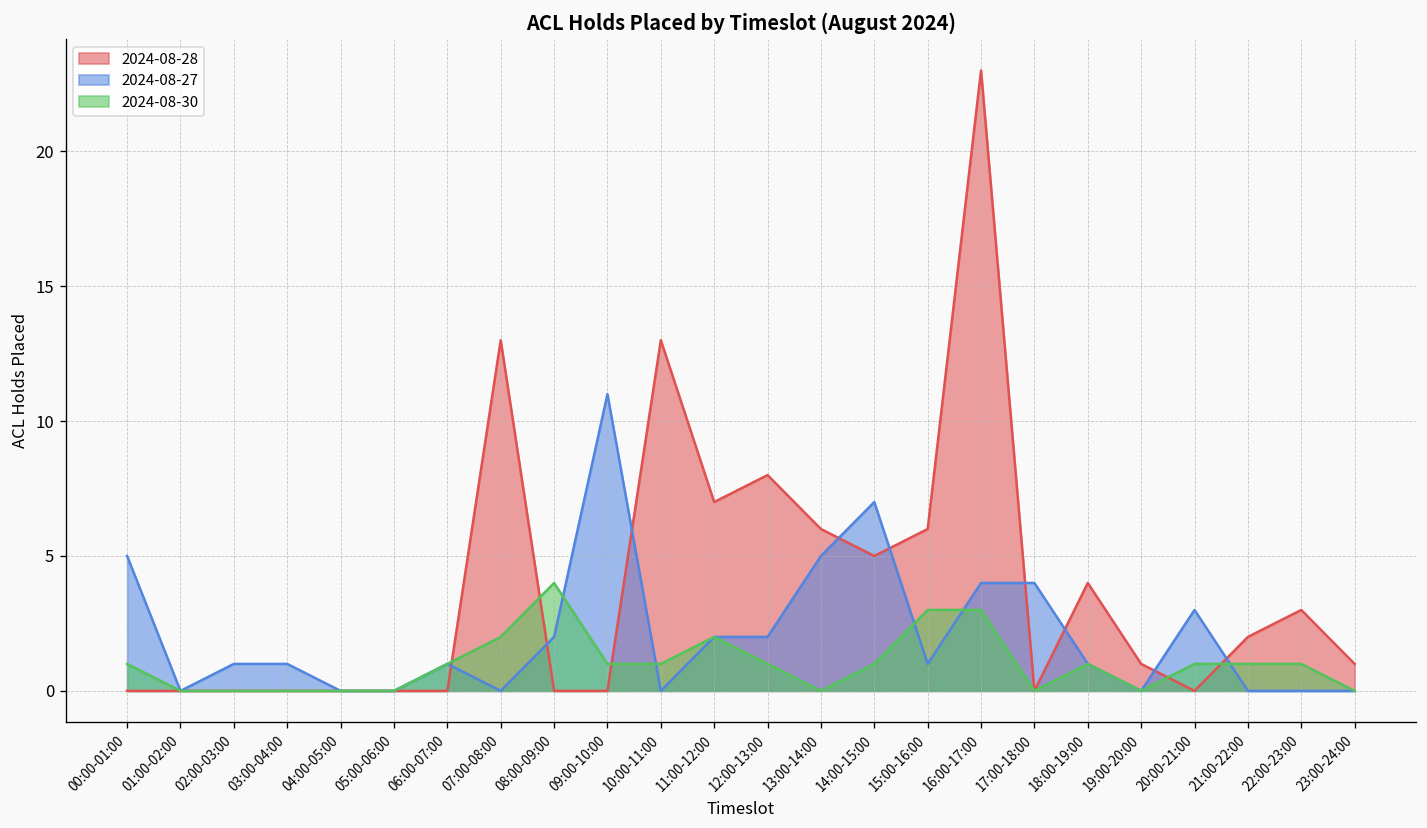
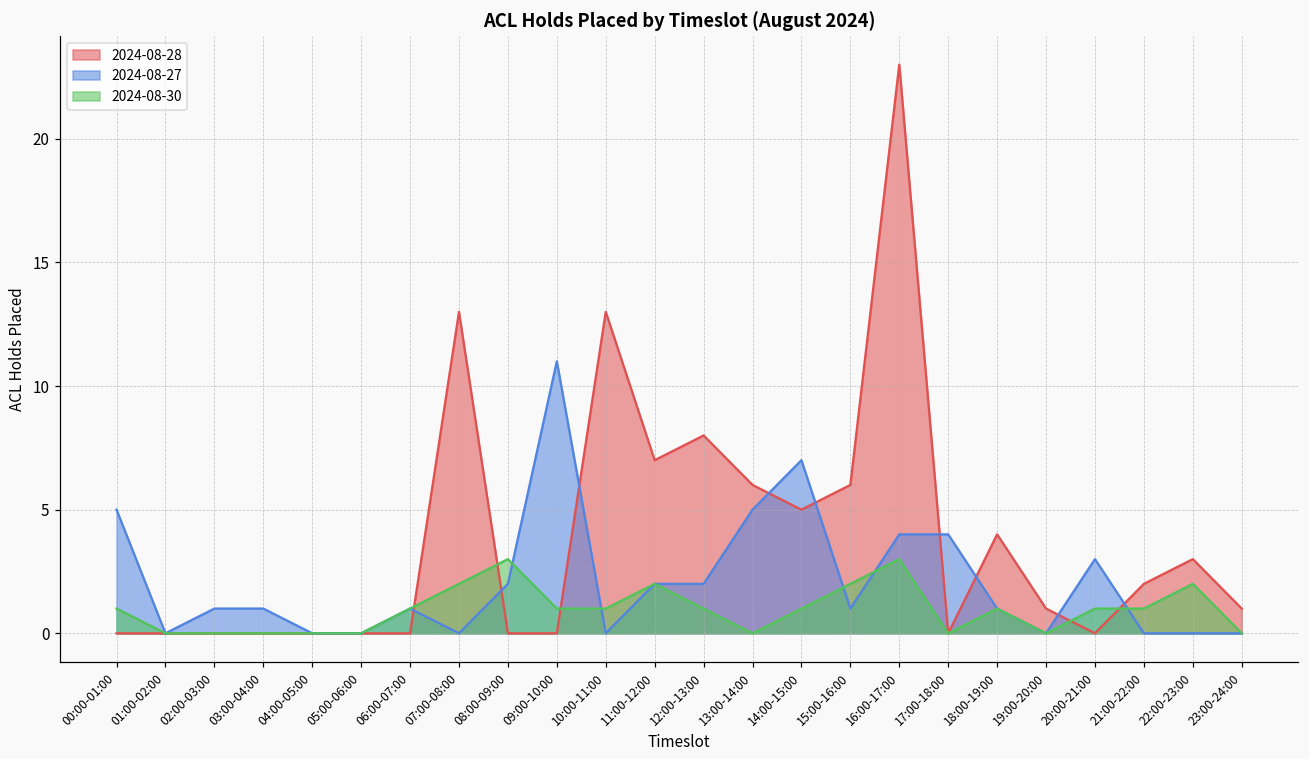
  {
    "2024-08-28": {
      "00:00-01:00": 0,
      "06:00-07:00": 0,
      "07:00-08:00": 13,
      "08:00-09:00": 0,
      "09:00-10:00": 0,
      "10:00-11:00": 13,
      "11:00-12:00": 7,
      "12:00-13:00": 8,
      "13:00-14:00": 6,
      "14:00-15:00": 5,
      "15:00-16:00": 6,
      "16:00-17:00": 23,
      "18:00-19:00": 4,
      "19:00-20:00": 1,
      "20:00-21:00": 0,
      "21:00-22:00": 2,
      "22:00-23:00": 3,
      "23:00-24:00": 1
    },
    "2024-08-27": {
      "00:00-01:00": 5,
      "02:00-03:00": 1,
      "03:00-04:00": 1,
      "07:00-08:00": 0,
      "08:00-09:00": 2,
      "09:00-10:00": 11,
      "10:00-11:00": 0,
      "12:00-13:00": 2,
      "13:00-14:00": 5,
      "14:00-15:00": 7,
      "15:00-16:00": 1,
      "16:00-17:00": 4,
      "17:00-18:00": 4,
      "20:00-21:00": 3,
      "21:00-22:00": 0,
      "22:00-23:00": 0
    },
    "2024-08-30": {
      "00:00-01:00": 1,
      "07:00-08:00": 2,
-     "08:00-09:00": 4,
+     "08:00-09:00": 3,
      "09:00-10:00": 1,
      "10:00-11:00": 1,
      "12:00-13:00": 1,
      "13:00-14:00": 0,
      "14:00-15:00": 1,
-     "15:00-16:00": 3,
+     "15:00-16:00": 2,
      "16:00-17:00": 3,
      "20:00-21:00": 1,
      "21:00-22:00": 1,
-     "22:00-23:00": 1
+     "22:00-23:00": 2
    }
  }
